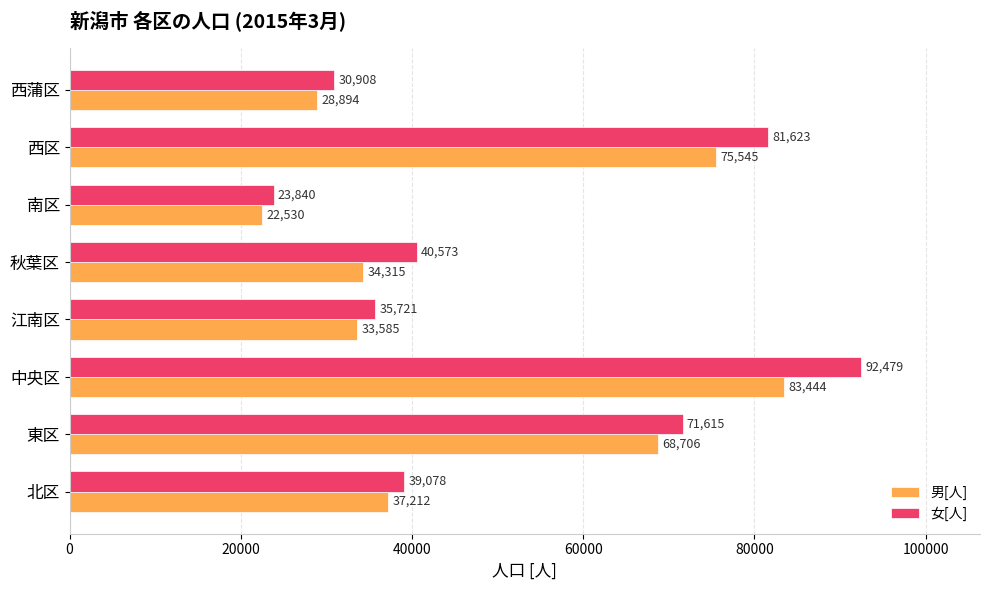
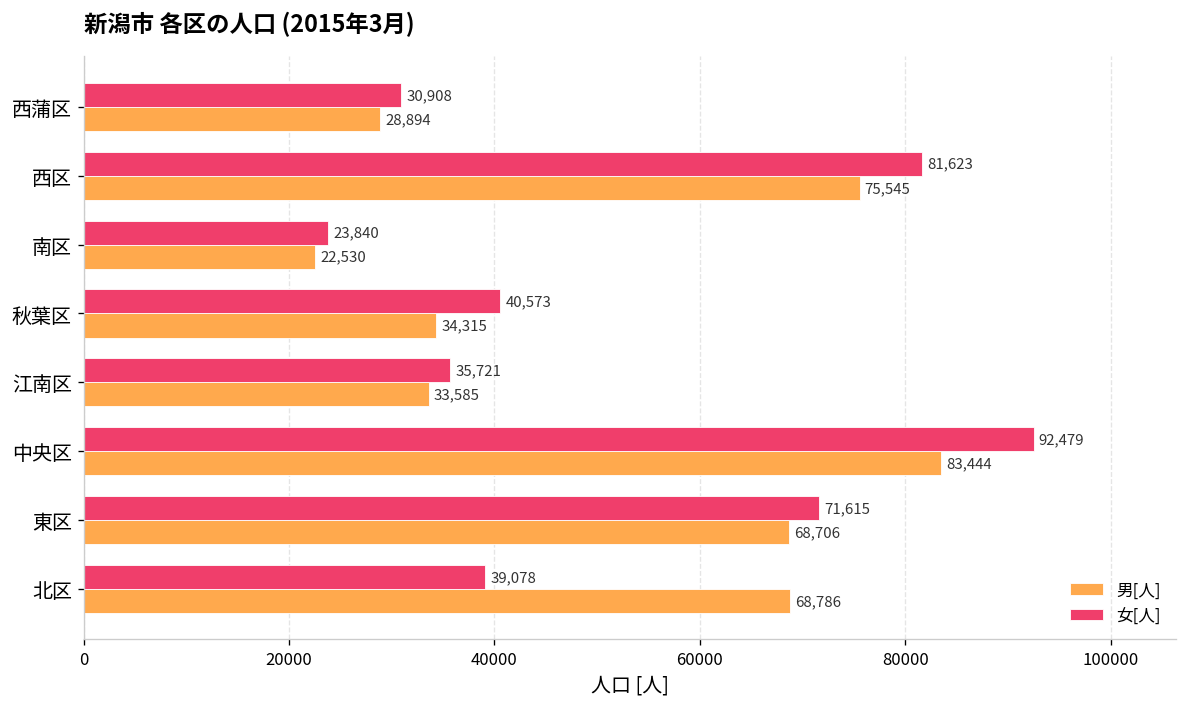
  {
    "男[人]": {
      "西蒲区": "28,894",
      "西区": "75,545",
      "南区": "22,530",
      "秋葉区": "34,315",
      "江南区": "33,585",
      "中央区": "83,444",
      "東区": "68,706",
-     "北区": "37,212"
+     "北区": "68,786"
    },
    "女[人]": {
      "西蒲区": "30,908",
      "西区": "81,623",
      "南区": "23,840",
      "秋葉区": "40,573",
      "江南区": "35,721",
      "中央区": "92,479",
      "東区": "71,615",
      "北区": "39,078"
    }
  }
